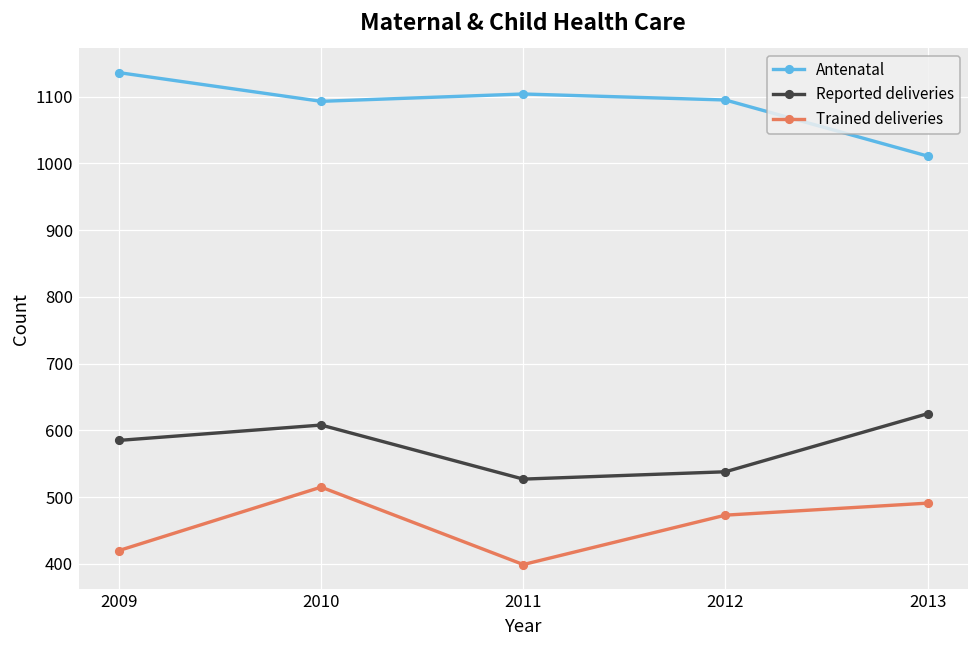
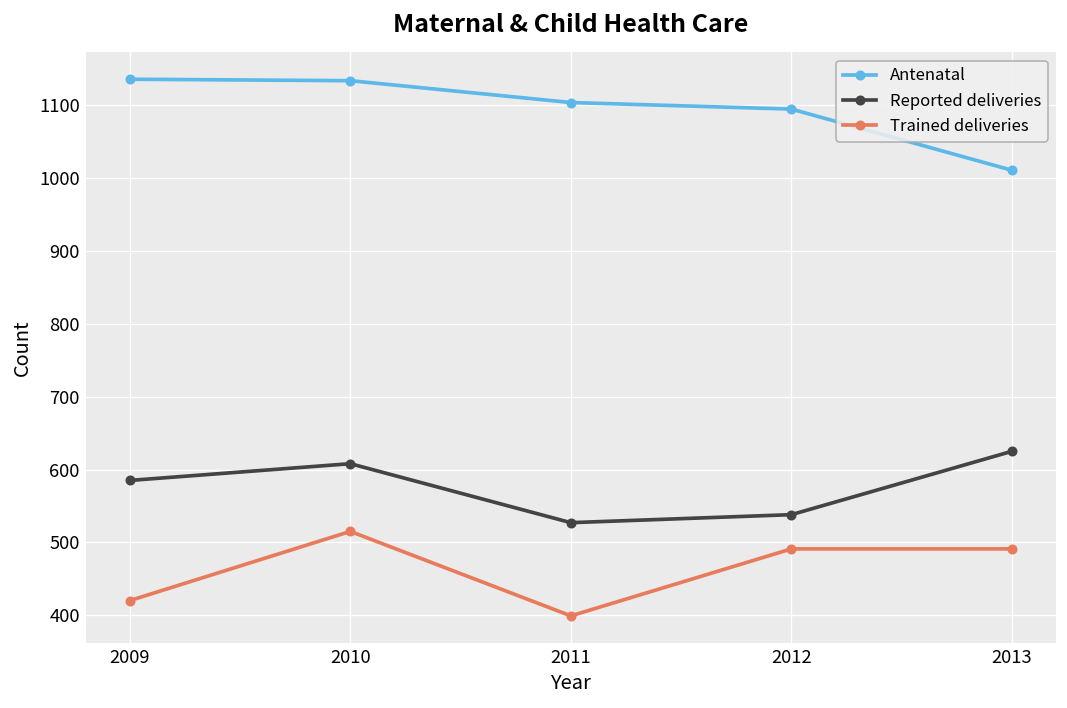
  {
    "Antenatal": {
      "2009": 1140,
-     "2010": 1090,
+     "2010": 1130,
      "2011": 1100,
      "2012": 1100,
      "2013": 1010
    },
    "Reported deliveries": {
      "2009": 590,
      "2010": 610,
      "2011": 530,
      "2012": 540,
      "2013": 630
    },
    "Trained deliveries": {
      "2009": 420,
      "2010": 520,
      "2011": 400,
-     "2012": 470,
+     "2012": 490,
      "2013": 490
    }
  }
